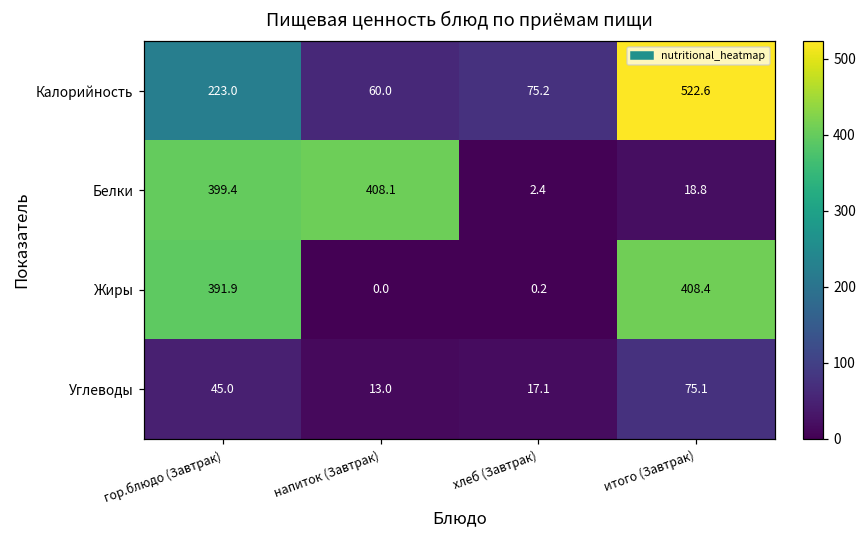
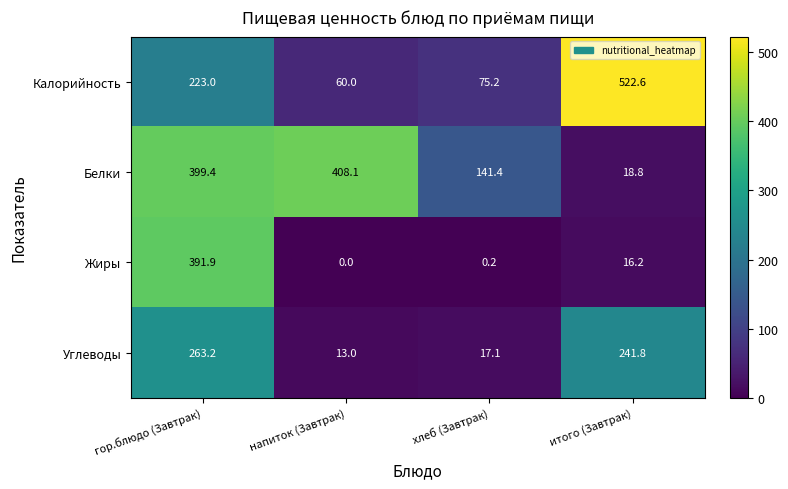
  {
    "Калорийность": {
      "гор.блюдо (Завтрак)": 223.0,
      "напиток (Завтрак)": 60.0,
      "хлеб (Завтрак)": 75.2,
      "итого (Завтрак)": 522.6
    },
    "Белки": {
      "гор.блюдо (Завтрак)": 399.4,
      "напиток (Завтрак)": 408.1,
-     "хлеб (Завтрак)": 2.4,
+     "хлеб (Завтрак)": 141.4,
      "итого (Завтрак)": 18.8
    },
    "Жиры": {
      "гор.блюдо (Завтрак)": 391.9,
      "напиток (Завтрак)": 0.0,
      "хлеб (Завтрак)": 0.2,
-     "итого (Завтрак)": 408.4
+     "итого (Завтрак)": 16.2
    },
    "Углеводы": {
-     "гор.блюдо (Завтрак)": 45.0,
+     "гор.блюдо (Завтрак)": 263.2,
      "напиток (Завтрак)": 13.0,
      "хлеб (Завтрак)": 17.1,
-     "итого (Завтрак)": 75.1
+     "итого (Завтрак)": 241.8
    }
  }
